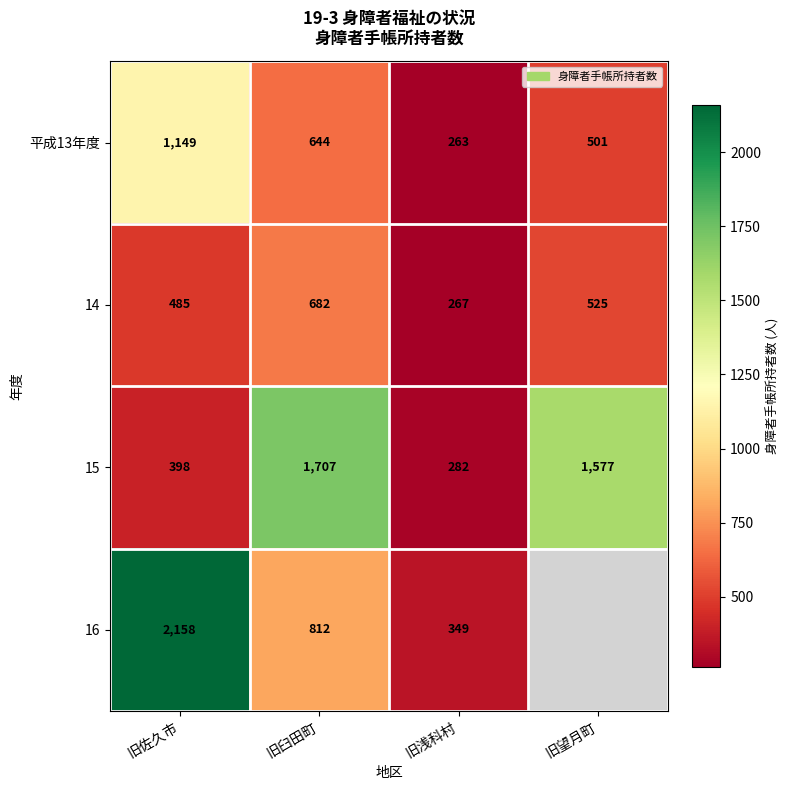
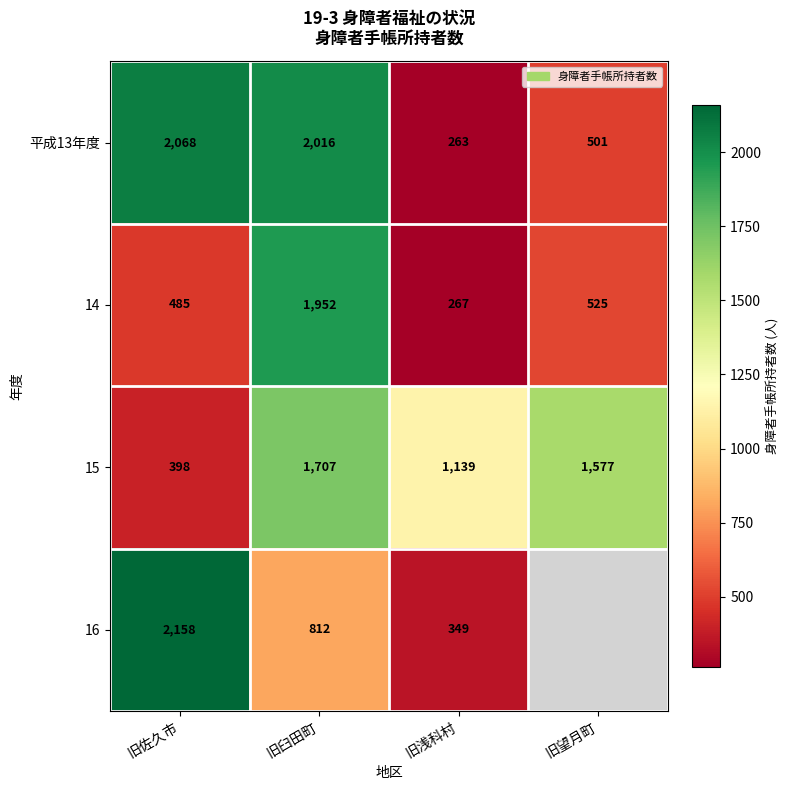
  {
    "平成13年度": {
-     "旧佐久市": "1,149",
-     "旧臼田町": "644",
+     "旧佐久市": "2,068",
+     "旧臼田町": "2,016",
      "旧浅科村": "263",
      "旧望月町": "501"
    },
    "14": {
      "旧佐久市": "485",
-     "旧臼田町": "682",
+     "旧臼田町": "1,952",
      "旧浅科村": "267",
      "旧望月町": "525"
    },
    "15": {
      "旧佐久市": "398",
      "旧臼田町": "1,707",
-     "旧浅科村": "282",
+     "旧浅科村": "1,139",
      "旧望月町": "1,577"
    },
    "16": {
      "旧佐久市": "2,158",
      "旧臼田町": "812",
      "旧浅科村": "349"
    }
  }
